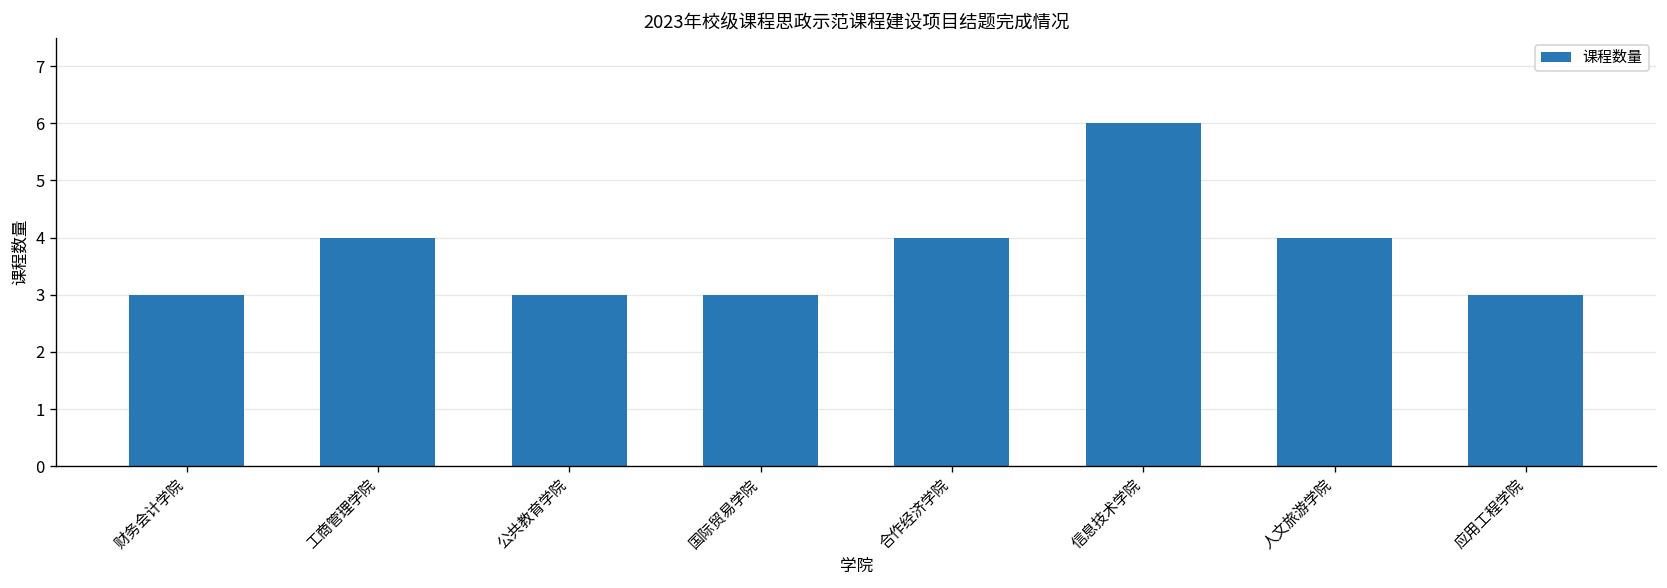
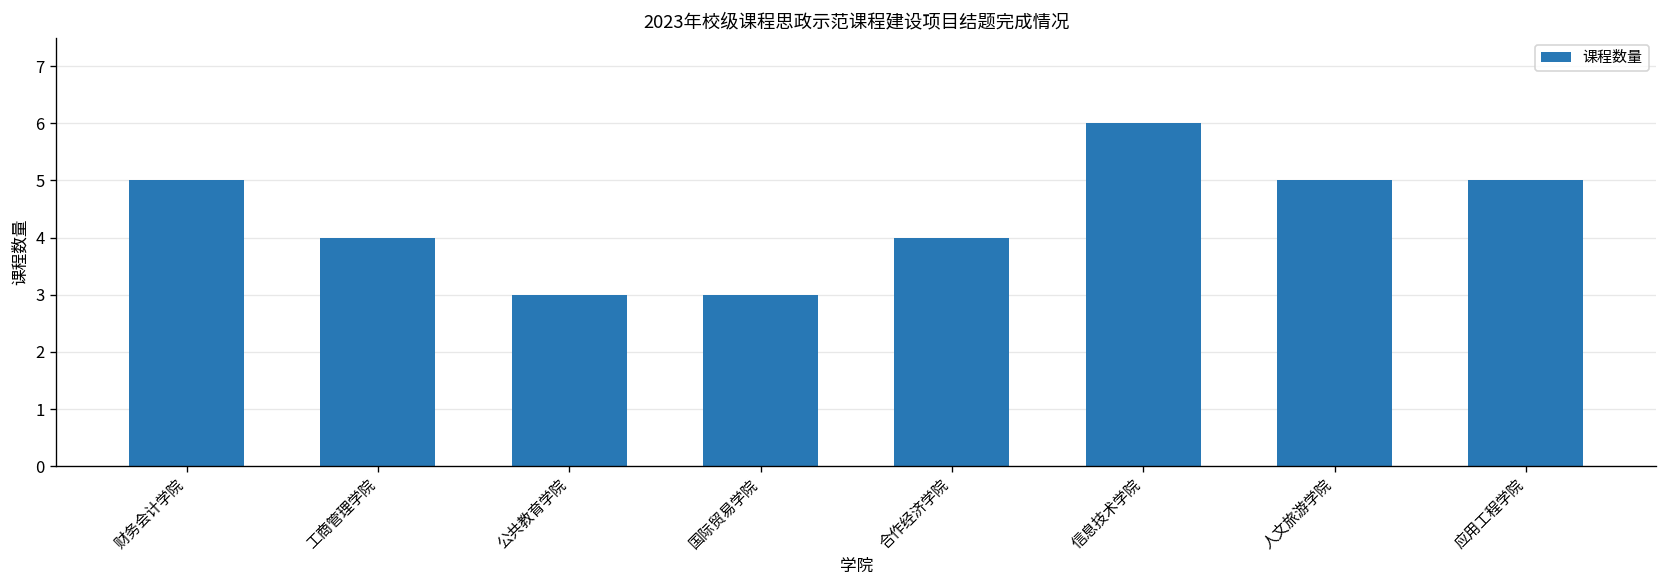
  {
-   "财务会计学院": 3,
+   "财务会计学院": 5,
    "工商管理学院": 4,
    "公共教育学院": 3,
    "国际贸易学院": 3,
    "合作经济学院": 4,
    "信息技术学院": 6,
-   "人文旅游学院": 4,
-   "应用工程学院": 3
+   "人文旅游学院": 5,
+   "应用工程学院": 5
  }
